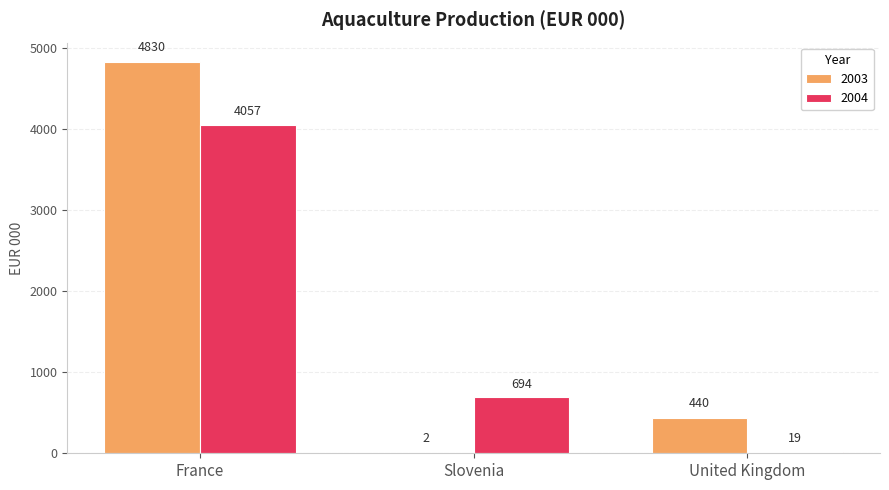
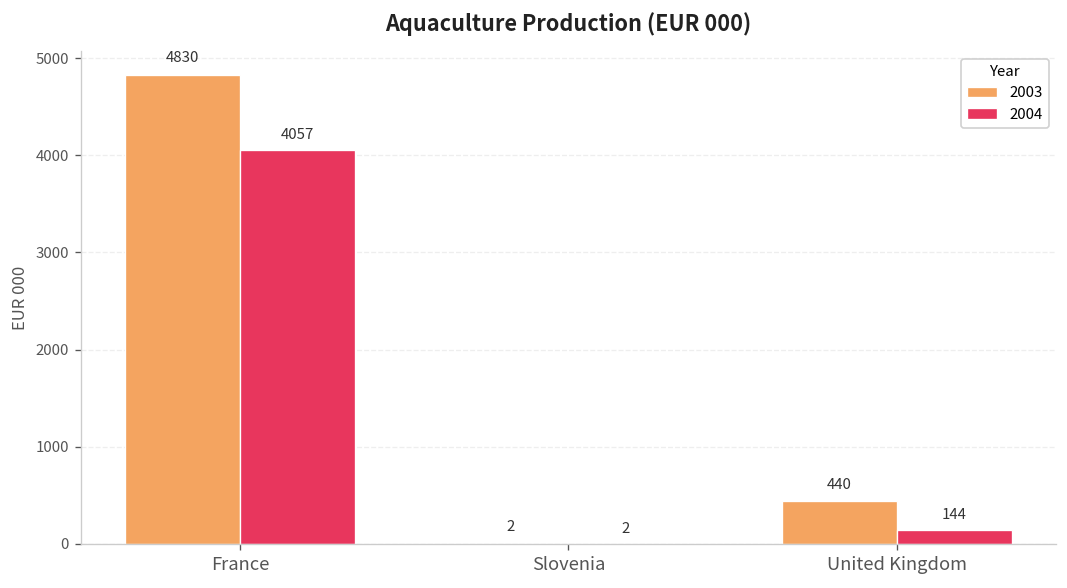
  {
    "2003": {
      "France": 4830,
      "Slovenia": 2,
      "United Kingdom": 440
    },
    "2004": {
      "France": 4057,
-     "Slovenia": 694,
-     "United Kingdom": 19
+     "Slovenia": 2,
+     "United Kingdom": 144
    }
  }
